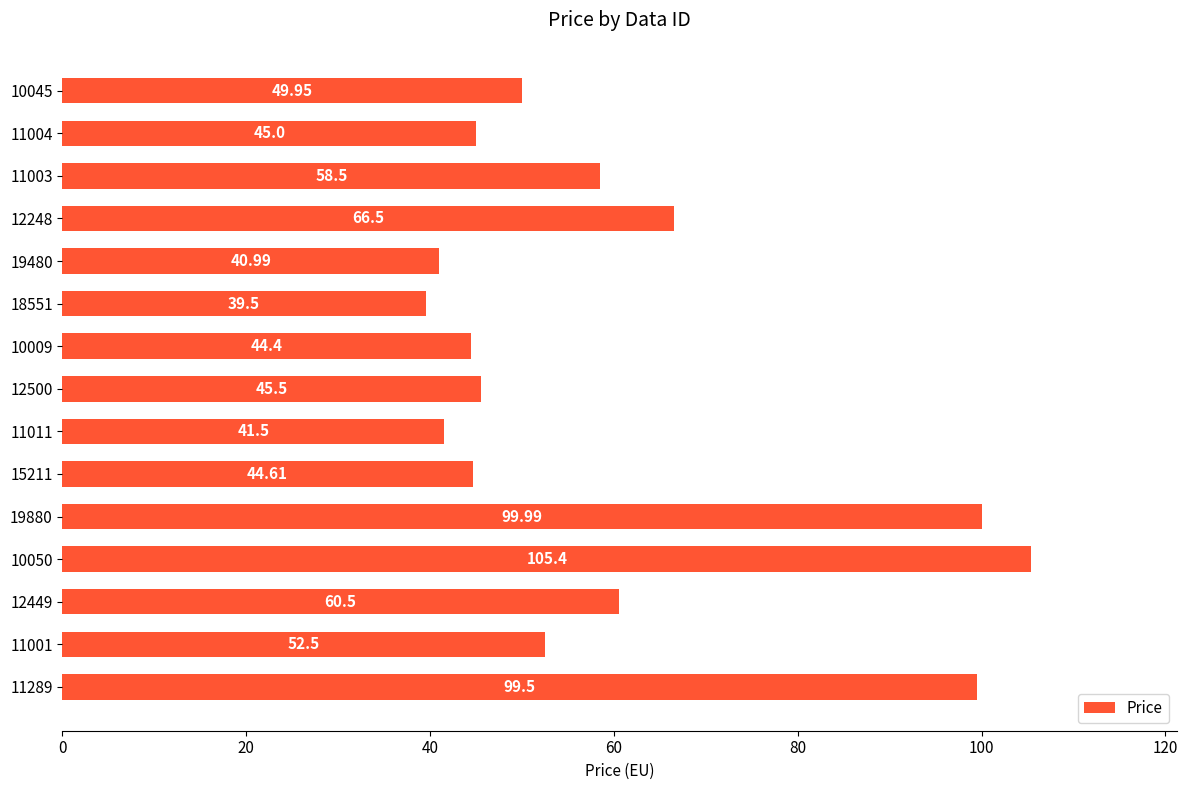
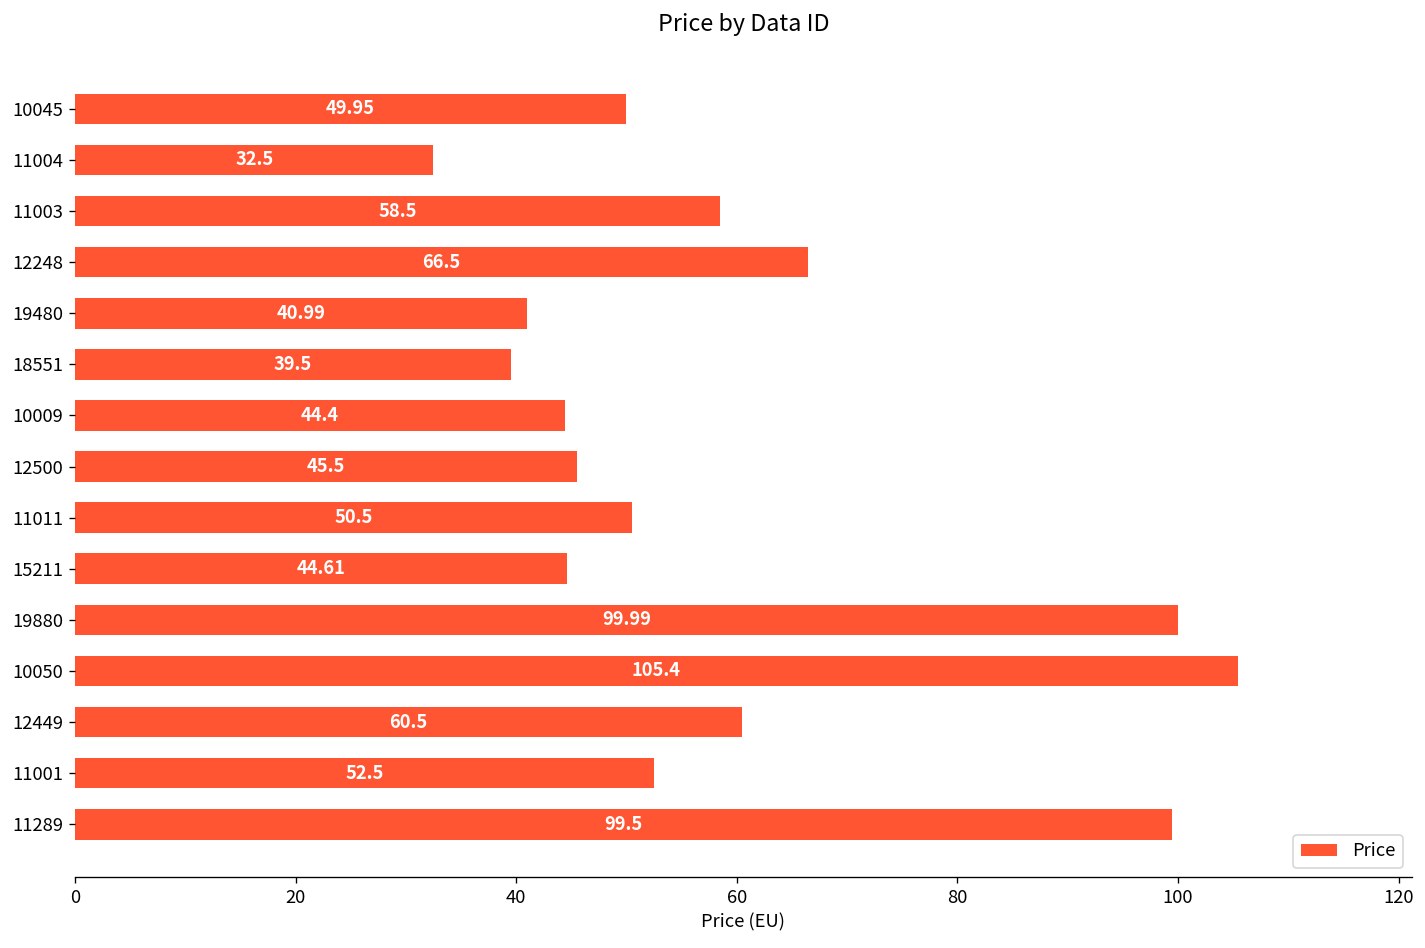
  {
    "10045": 49.95,
-   "11004": 45.0,
+   "11004": 32.5,
    "11003": 58.5,
    "12248": 66.5,
    "19480": 40.99,
    "18551": 39.5,
    "10009": 44.4,
    "12500": 45.5,
-   "11011": 41.5,
+   "11011": 50.5,
    "15211": 44.61,
    "19880": 99.99,
    "10050": 105.4,
    "12449": 60.5,
    "11001": 52.5,
    "11289": 99.5
  }
